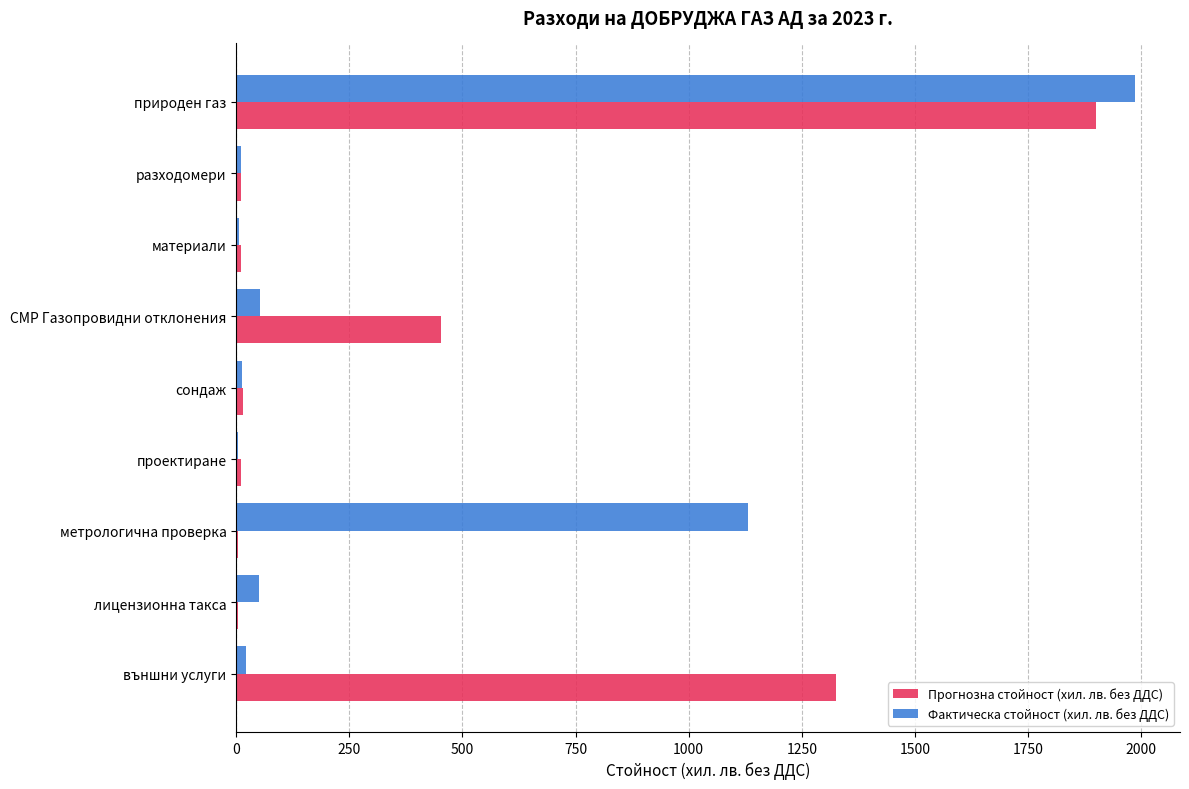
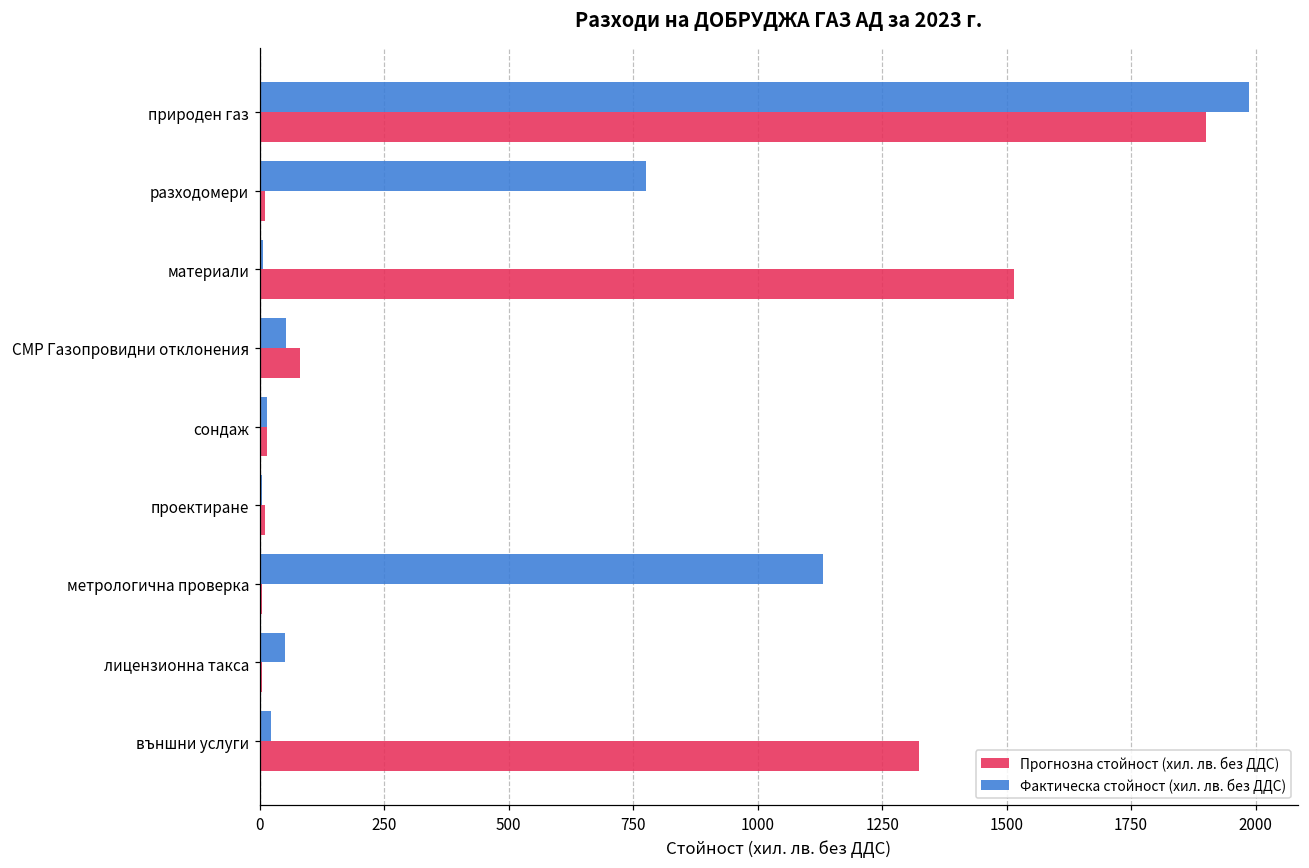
  {
    "Прогнозна стойност (хил. лв. без ДДС)": {
      "природен газ": 1900,
      "разходомери": 10,
-     "материали": 10,
-     "СМР Газопровидни отклонения": 450,
+     "материали": 1520,
+     "СМР Газопровидни отклонения": 80,
      "сондаж": 20,
      "проектиране": 10,
      "външни услуги": 1330
    },
    "Фактическа стойност (хил. лв. без ДДС)": {
      "природен газ": 1990,
-     "разходомери": 10,
+     "разходомери": 780,
      "материали": 10,
      "СМР Газопровидни отклонения": 50,
      "сондаж": 10,
      "метрологична проверка": 1130,
      "лицензионна такса": 50,
      "външни услуги": 20
    }
  }
